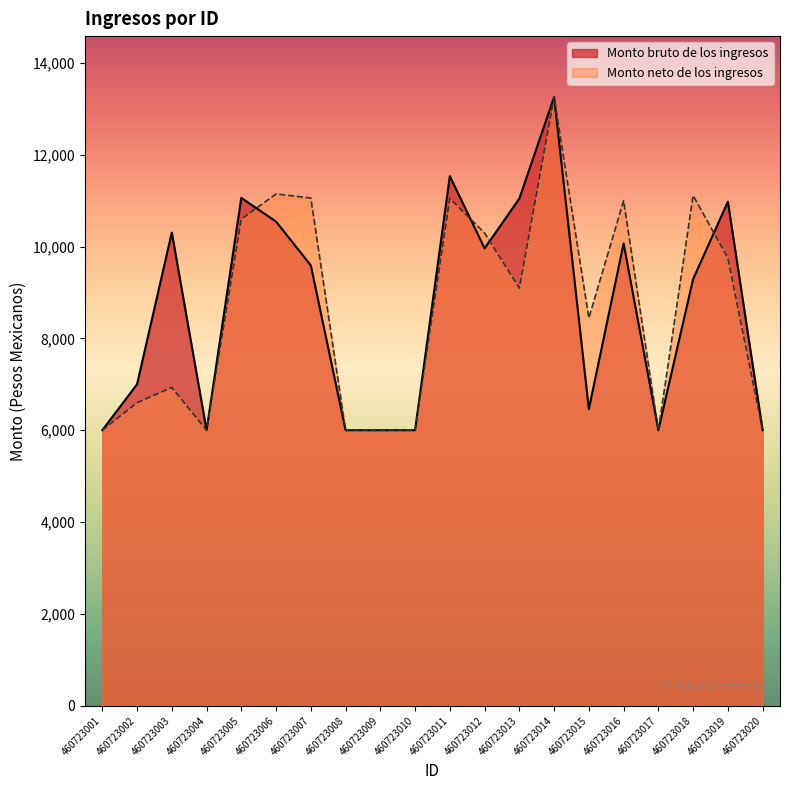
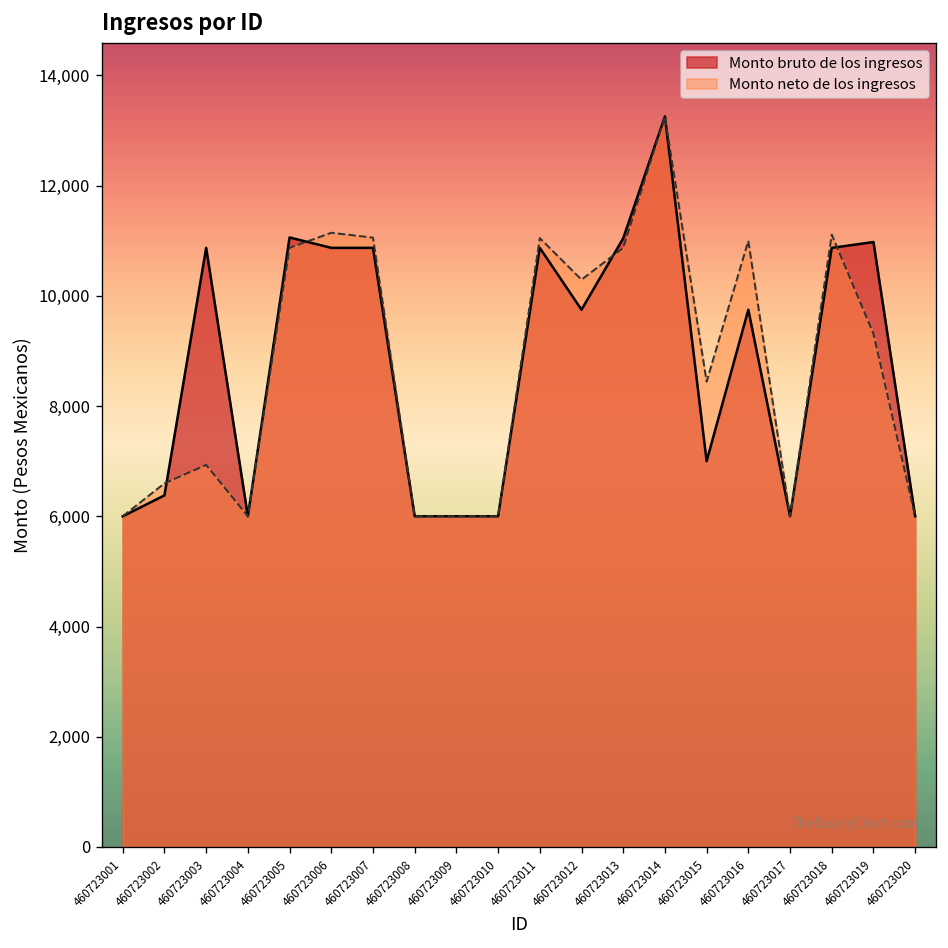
  {
    "Monto bruto de los ingresos": {
-     "460723002": "7,000",
-     "460723003": "10,300",
+     "460723002": "6,400",
+     "460723003": "10,900",
      "460723005": "11,100",
-     "460723006": "10,500",
-     "460723007": "9,600",
-     "460723011": "11,500",
-     "460723012": "10,000",
+     "460723006": "10,900",
+     "460723007": "10,900",
+     "460723011": "10,900",
+     "460723012": "9,700",
      "460723013": "11,000",
-     "460723015": "6,500",
-     "460723016": "10,100",
-     "460723018": "9,300",
+     "460723015": "7,000",
+     "460723016": "9,700",
+     "460723018": "10,900",
      "460723019": "11,000"
    },
    "Monto neto de los ingresos": {
      "460723002": "6,600",
      "460723003": "6,900",
-     "460723005": "10,600",
+     "460723005": "10,900",
      "460723006": "11,100",
      "460723007": "11,100",
      "460723011": "11,000",
      "460723012": "10,300",
-     "460723013": "9,100",
+     "460723013": "10,900",
      "460723015": "8,400",
      "460723016": "11,000",
      "460723018": "11,100",
-     "460723019": "9,700"
+     "460723019": "9,300"
    }
  }
